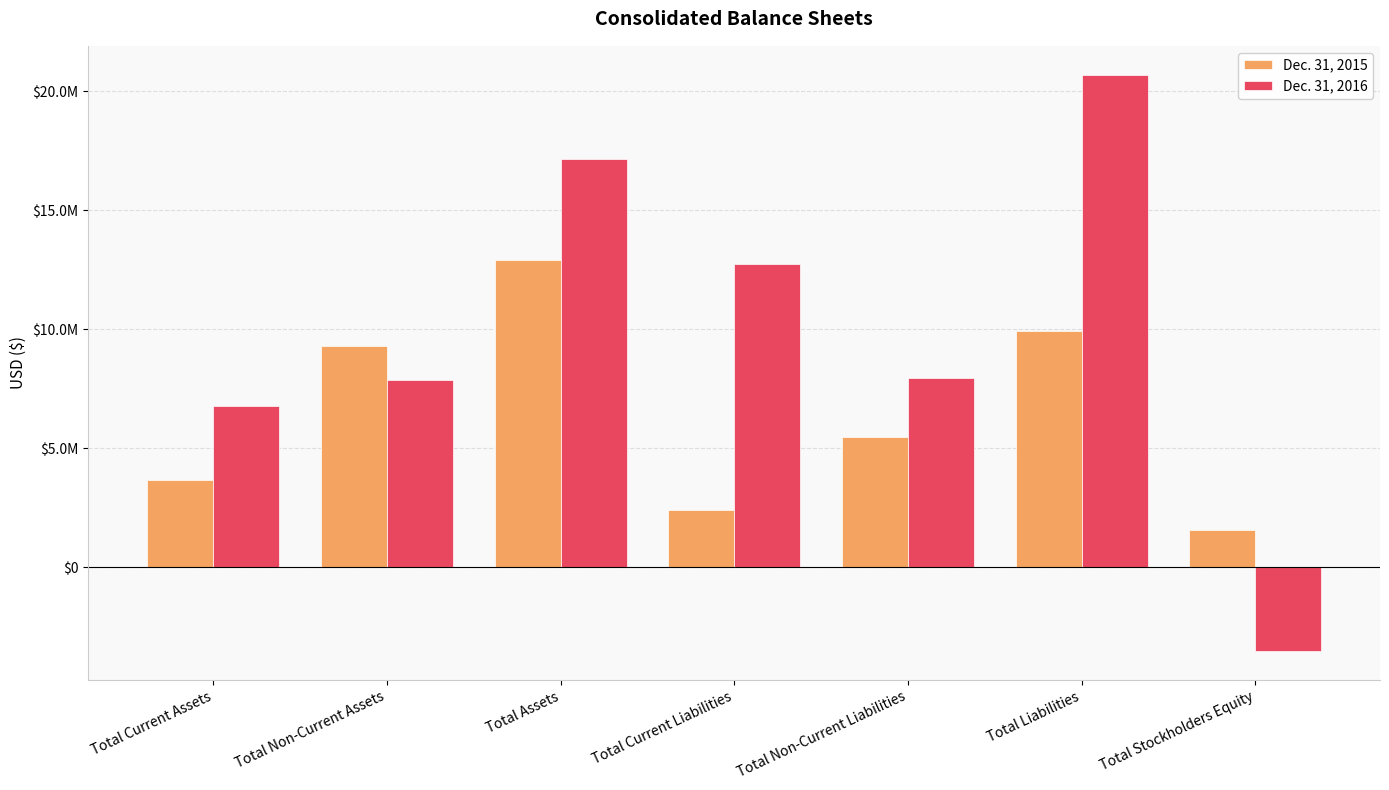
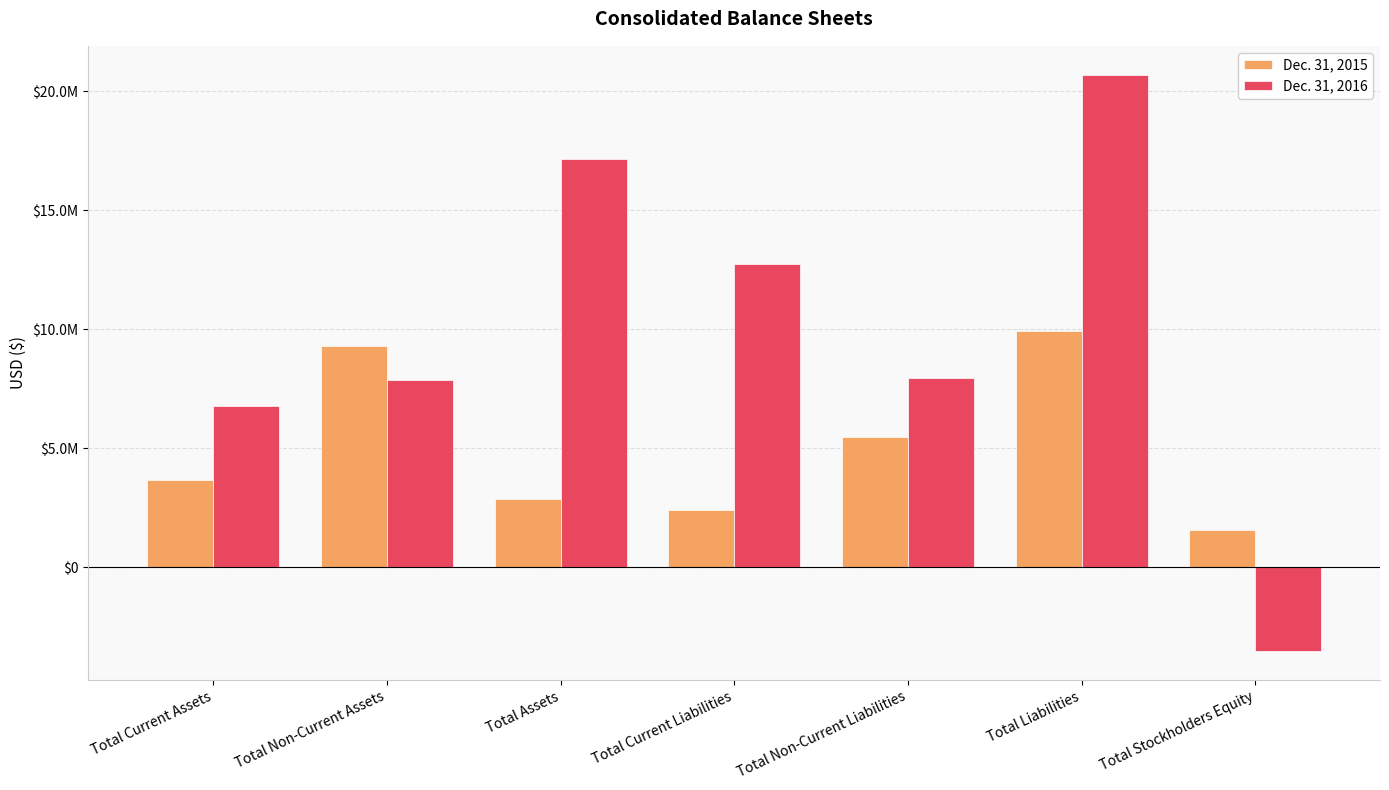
  {
    "Dec. 31, 2015": {
      "Total Current Assets": "$3600000",
      "Total Non-Current Assets": "$9300000",
-     "Total Assets": "$12900000",
+     "Total Assets": "$2900000",
      "Total Current Liabilities": "$2400000",
      "Total Non-Current Liabilities": "$5500000",
      "Total Liabilities": "$9900000",
      "Total Stockholders Equity": "$1600000"
    },
    "Dec. 31, 2016": {
      "Total Current Assets": "$6800000",
      "Total Non-Current Assets": "$7900000",
      "Total Assets": "$17200000",
      "Total Current Liabilities": "$12800000",
      "Total Non-Current Liabilities": "$7900000",
      "Total Liabilities": "$20700000",
      "Total Stockholders Equity": "$-3500000"
    }
  }
